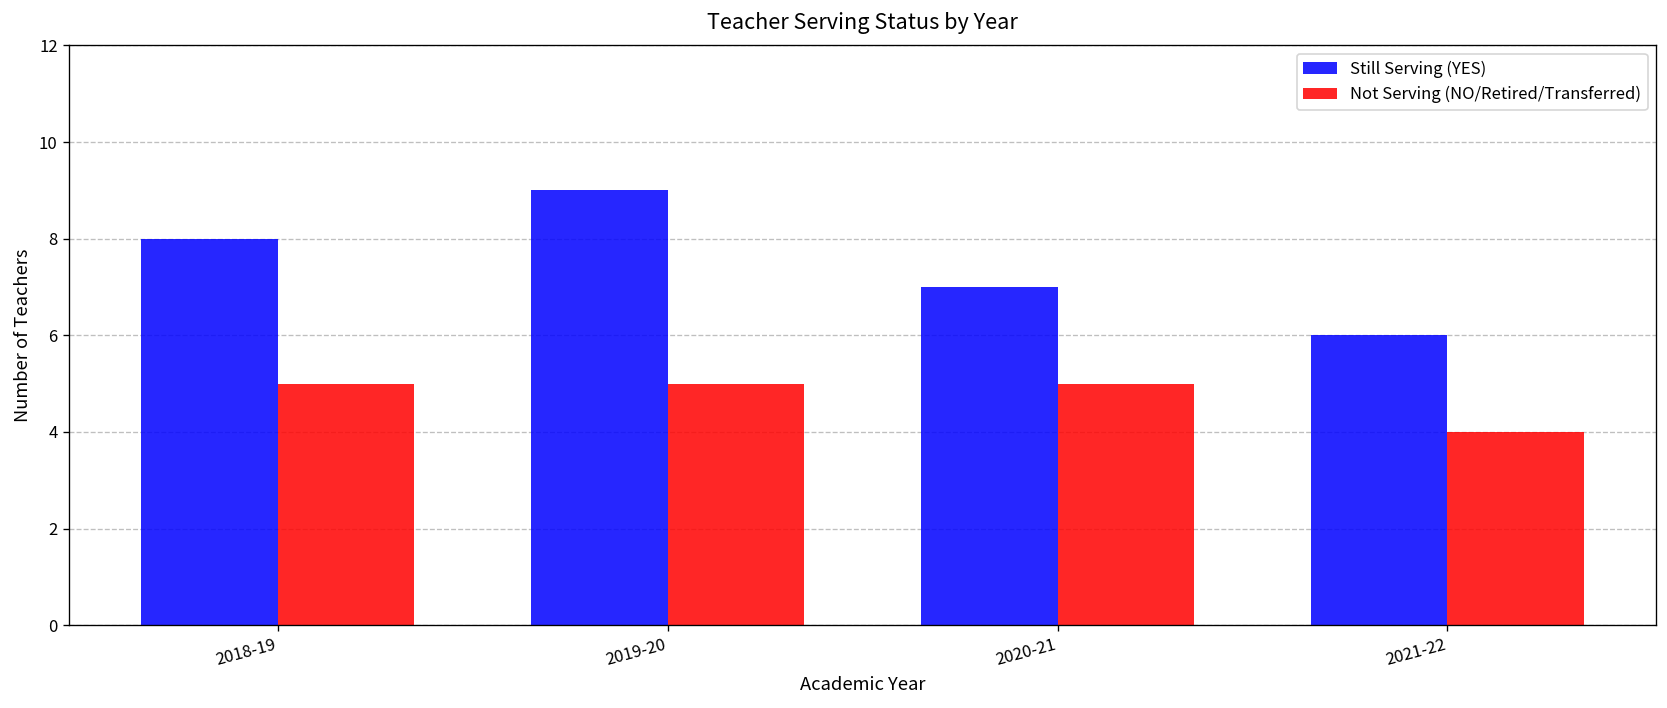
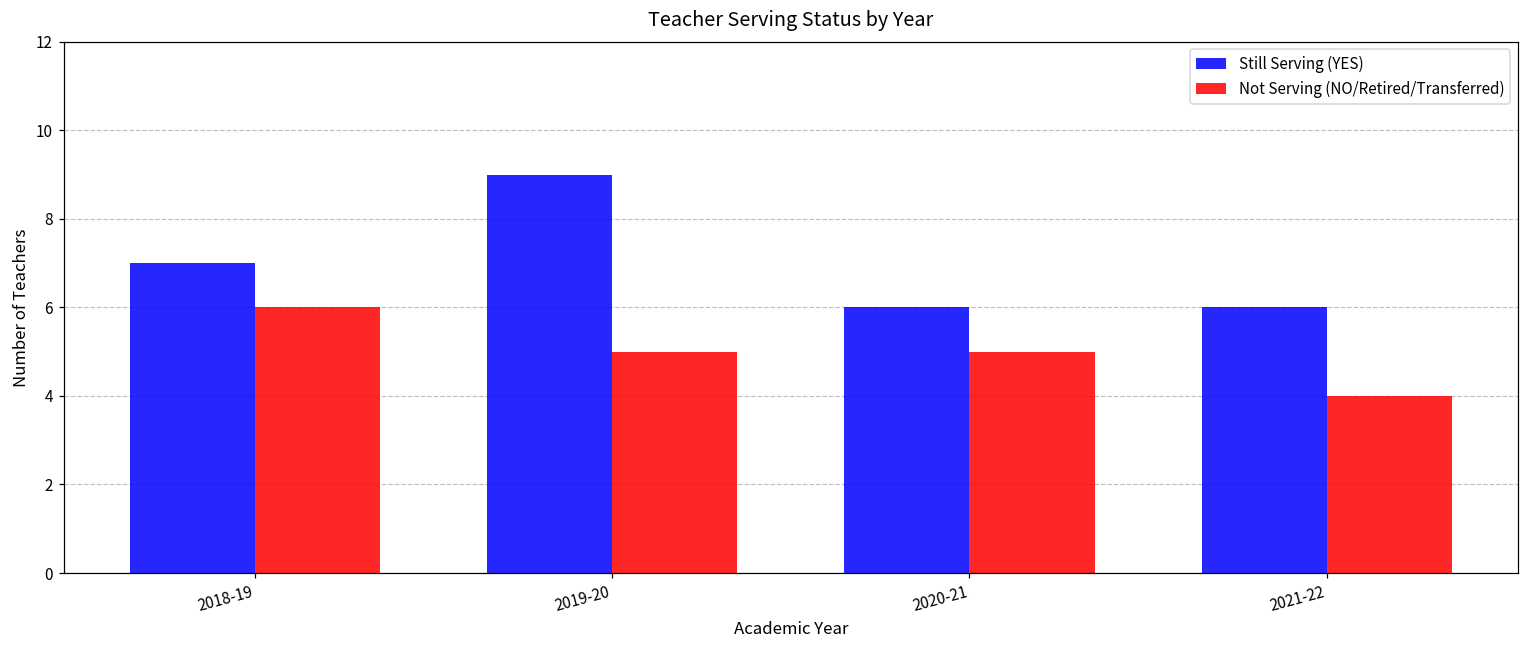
  {
    "Still Serving (YES)": {
-     "2018-19": 8,
+     "2018-19": 7,
      "2019-20": 9,
-     "2020-21": 7,
+     "2020-21": 6,
      "2021-22": 6
    },
    "Not Serving (NO/Retired/Transferred)": {
-     "2018-19": 5,
+     "2018-19": 6,
      "2019-20": 5,
      "2020-21": 5,
      "2021-22": 4
    }
  }
